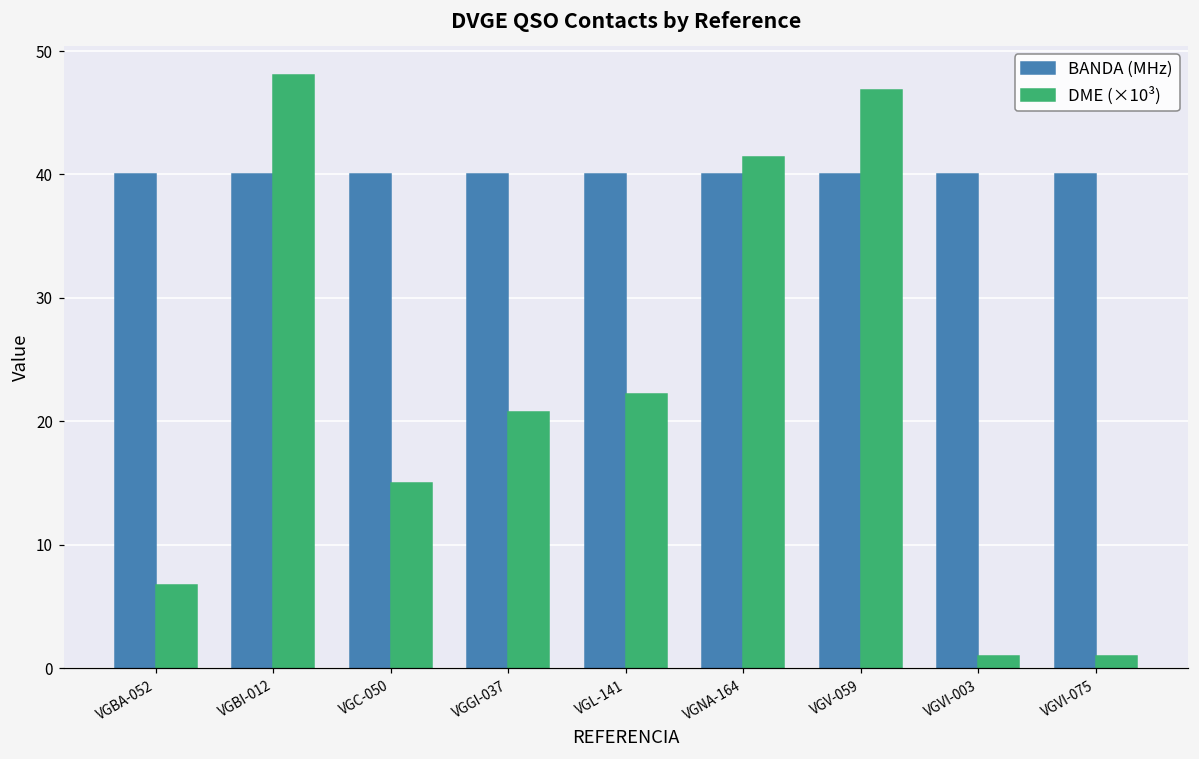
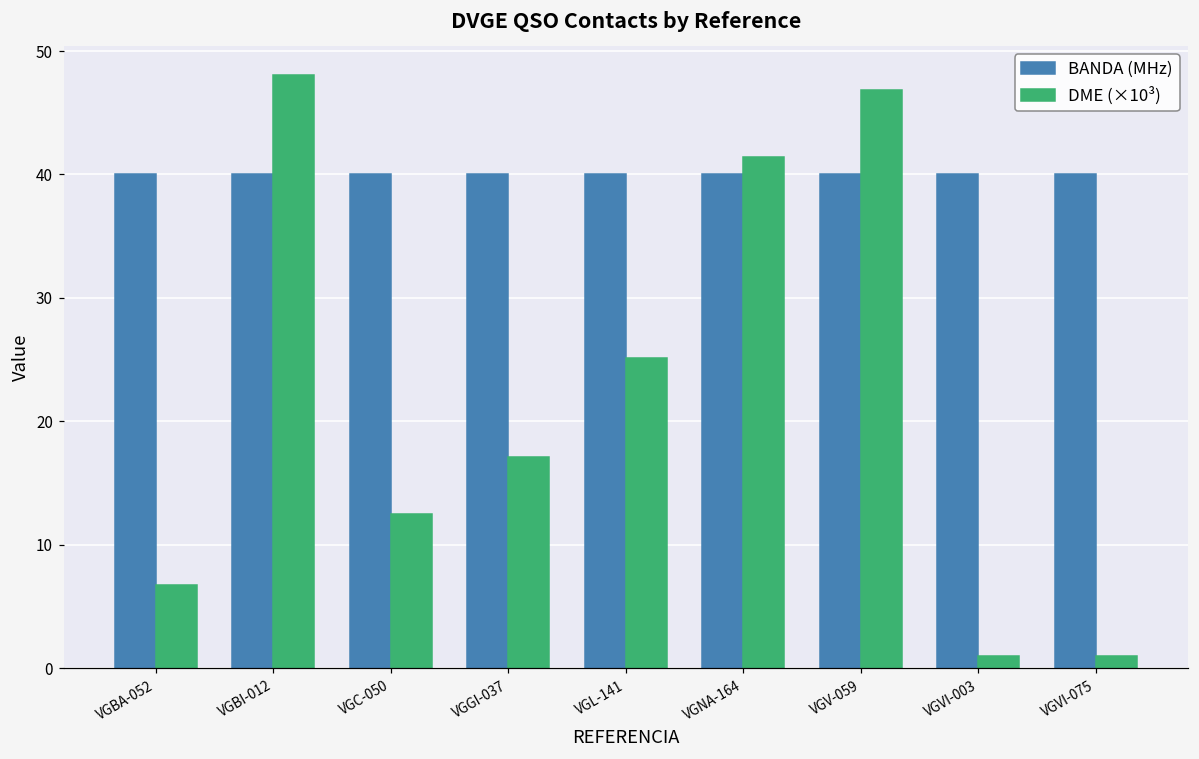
  {
    "BANDA (MHz)": {
      "VGBA-052": 40.0,
      "VGBI-012": 40.0,
      "VGC-050": 40.0,
      "VGGI-037": 40.0,
      "VGL-141": 40.0,
      "VGNA-164": 40.0,
      "VGV-059": 40.0,
      "VGVI-003": 40.0,
      "VGVI-075": 40.0
    },
    "DME (×10³)": {
      "VGBA-052": 6.8,
      "VGBI-012": 48.0,
-     "VGC-050": 15.0,
-     "VGGI-037": 20.8,
-     "VGL-141": 22.2,
+     "VGC-050": 12.5,
+     "VGGI-037": 17.1,
+     "VGL-141": 25.1,
      "VGNA-164": 41.4,
      "VGV-059": 46.9,
      "VGVI-003": 1.0,
      "VGVI-075": 1.0
    }
  }
